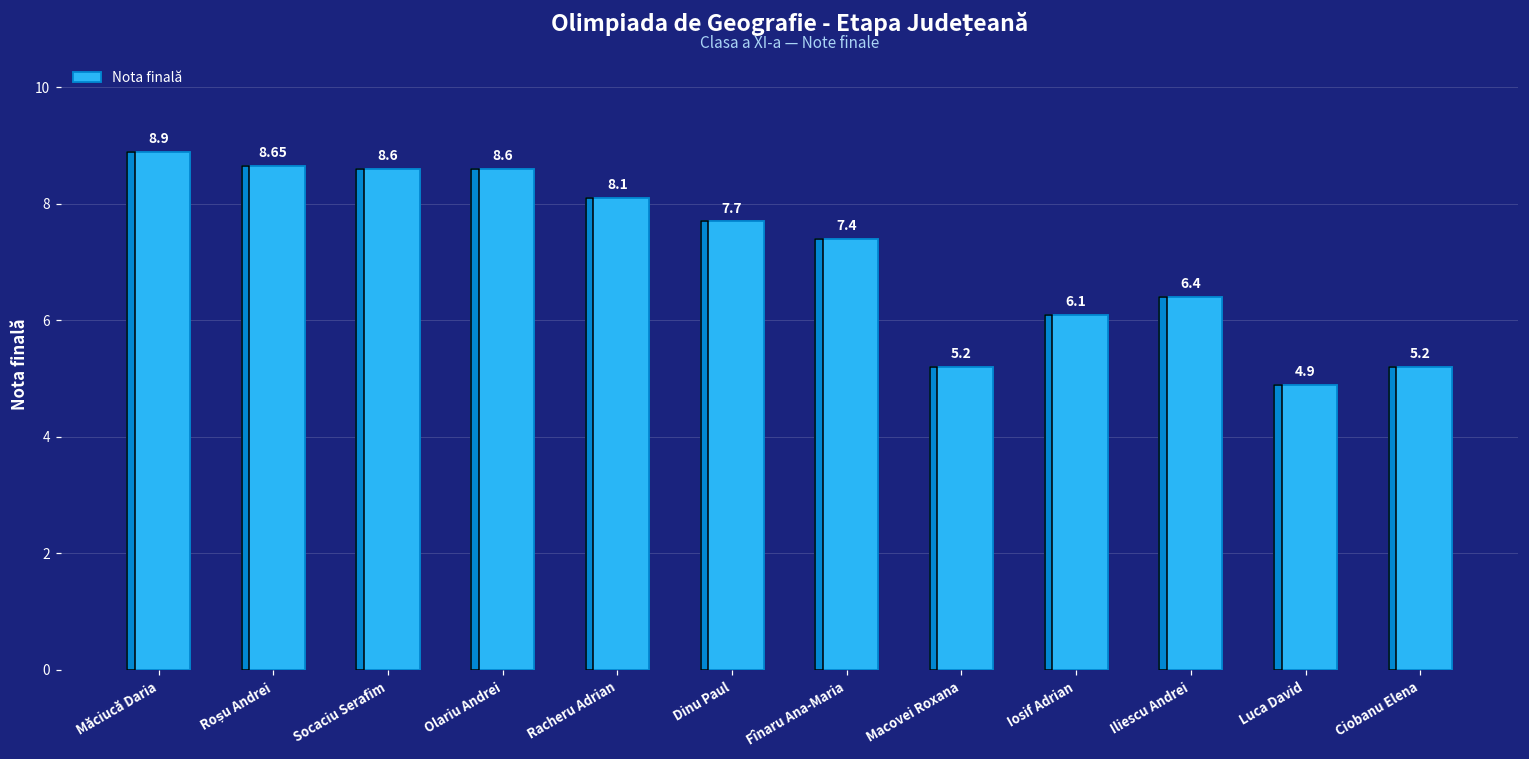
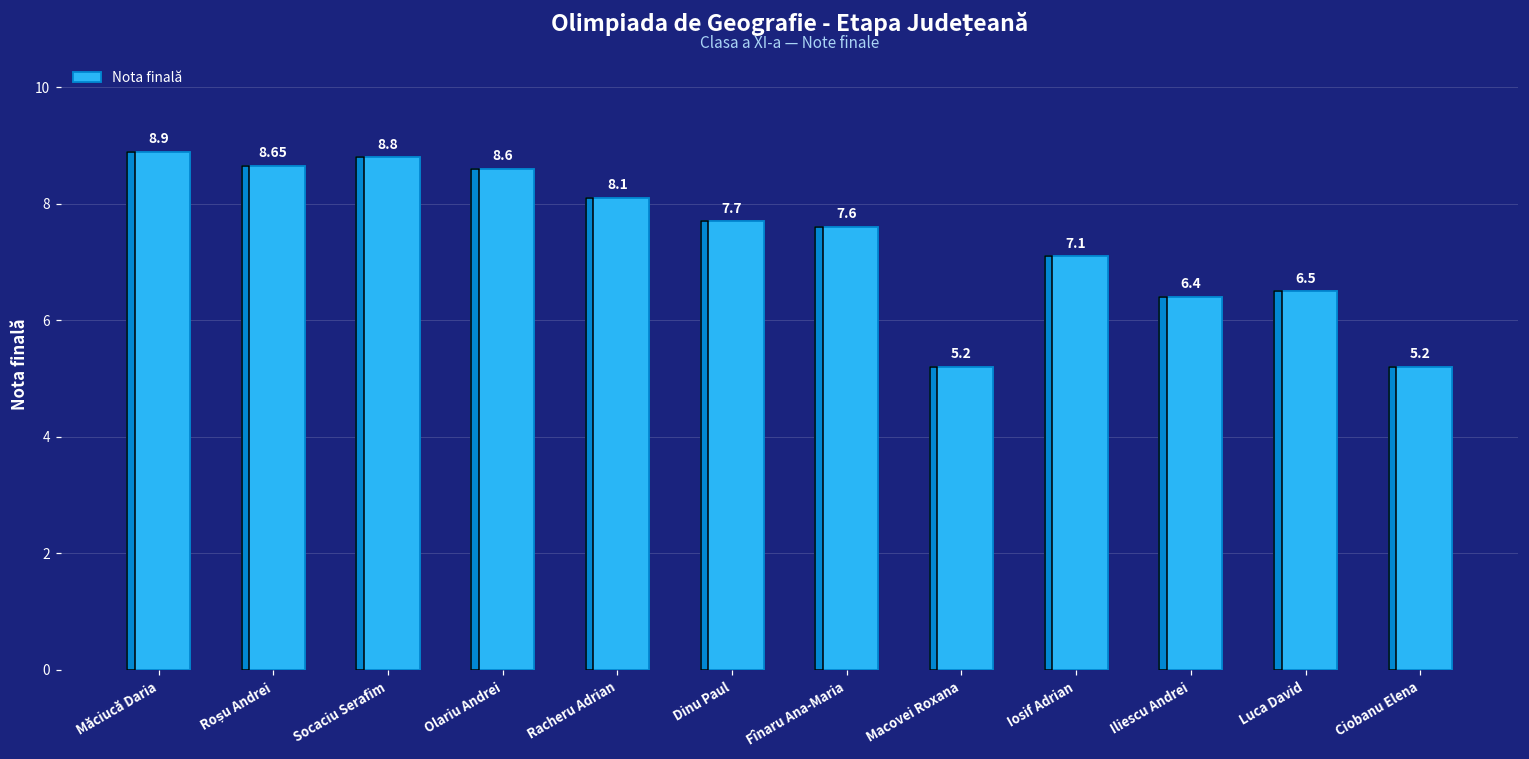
  {
    "Măciucă Daria": 8.9,
    "Roșu Andrei": 8.65,
-   "Socaciu Serafim": 8.6,
+   "Socaciu Serafim": 8.8,
    "Olariu Andrei": 8.6,
    "Racheru Adrian": 8.1,
    "Dinu Paul": 7.7,
-   "Fînaru Ana-Maria": 7.4,
+   "Fînaru Ana-Maria": 7.6,
    "Macovei Roxana": 5.2,
-   "Iosif Adrian": 6.1,
+   "Iosif Adrian": 7.1,
    "Iliescu Andrei": 6.4,
-   "Luca David": 4.9,
+   "Luca David": 6.5,
    "Ciobanu Elena": 5.2
  }
